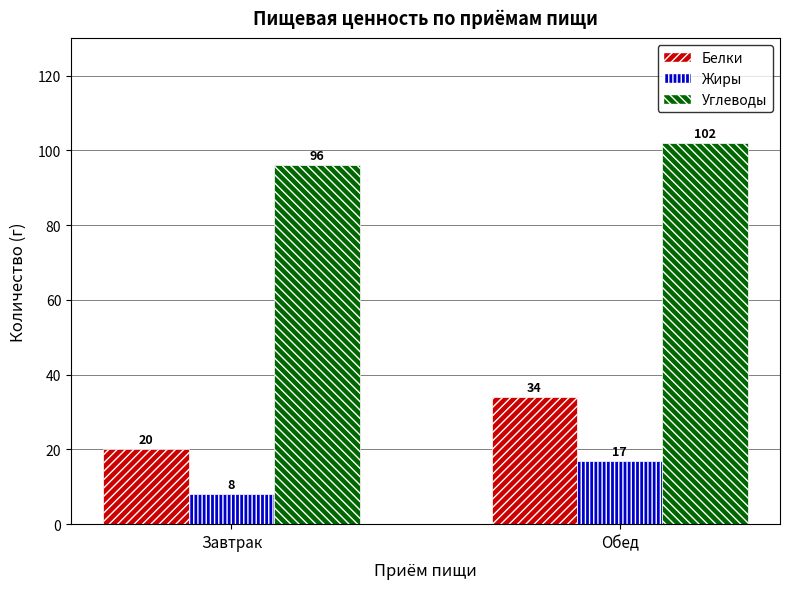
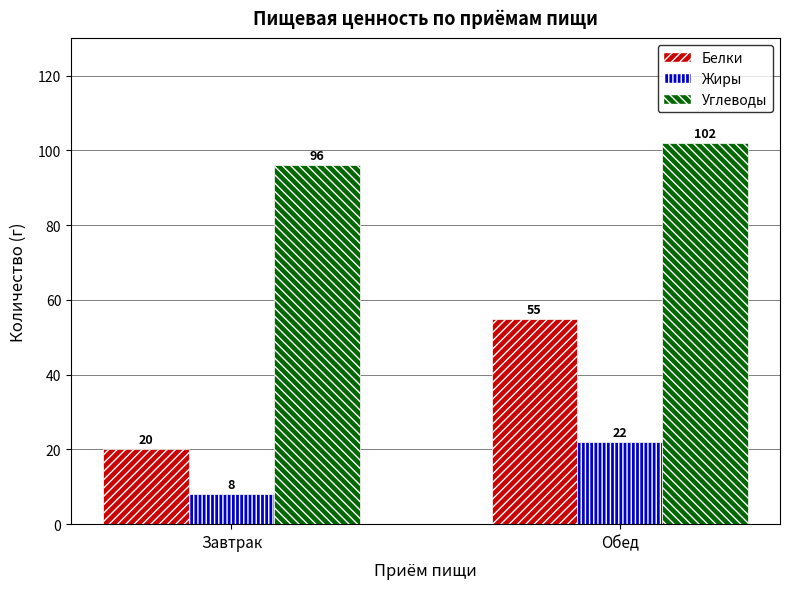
  {
    "Белки": {
      "Завтрак": 20,
-     "Обед": 34
+     "Обед": 55
    },
    "Жиры": {
      "Завтрак": 8,
-     "Обед": 17
+     "Обед": 22
    },
    "Углеводы": {
      "Завтрак": 96,
      "Обед": 102
    }
  }
